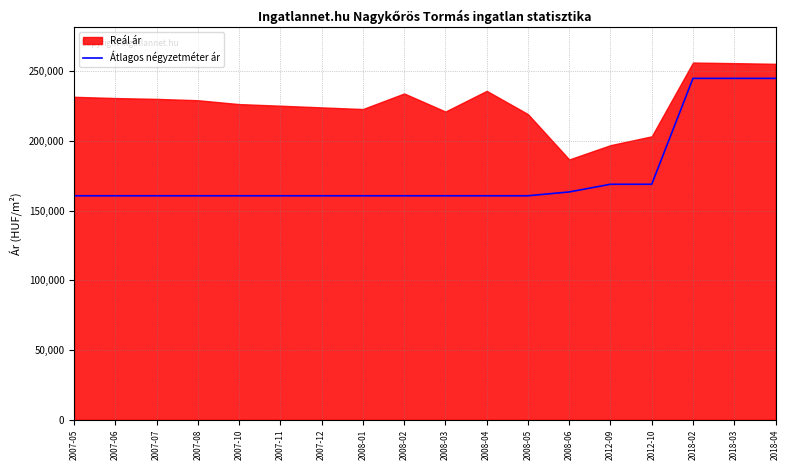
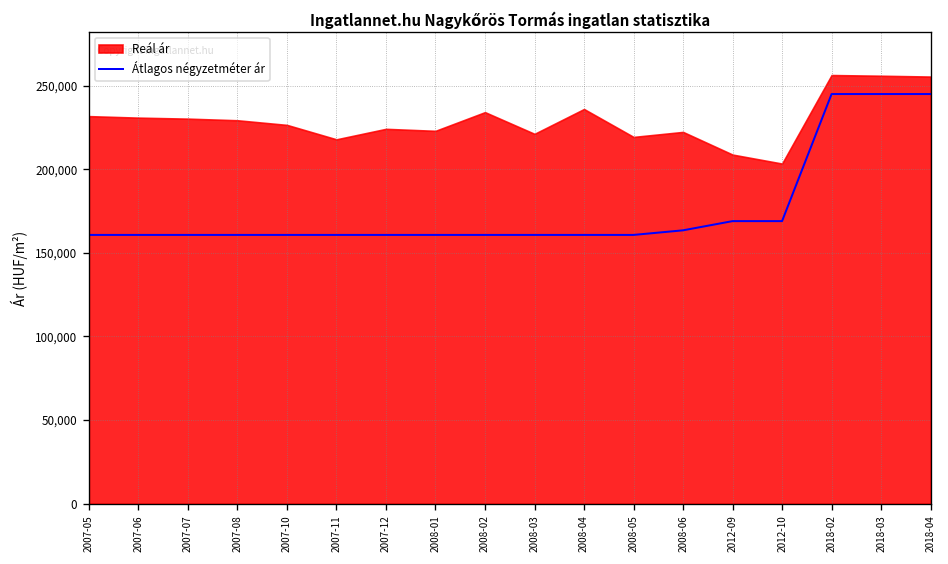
  {
    "Átlagos négyzetméter ár": {
      "2007-05": "161,000",
      "2007-06": "161,000",
      "2007-07": "161,000",
      "2007-08": "161,000",
      "2007-10": "161,000",
      "2007-11": "161,000",
      "2007-12": "161,000",
      "2008-01": "161,000",
      "2008-02": "161,000",
      "2008-03": "161,000",
      "2008-04": "161,000",
      "2008-05": "161,000",
      "2008-06": "163,000",
      "2012-09": "169,000",
      "2012-10": "169,000",
      "2018-02": "245,000",
      "2018-03": "245,000",
      "2018-04": "245,000"
    },
    "Reál ár": {
      "2007-05": "232,000",
      "2007-06": "231,000",
      "2007-07": "230,000",
      "2007-08": "229,000",
      "2007-10": "226,000",
-     "2007-11": "225,000",
+     "2007-11": "218,000",
      "2007-12": "224,000",
      "2008-01": "223,000",
      "2008-02": "234,000",
      "2008-03": "221,000",
      "2008-04": "236,000",
      "2008-05": "219,000",
-     "2008-06": "187,000",
-     "2012-09": "197,000",
+     "2008-06": "222,000",
+     "2012-09": "209,000",
      "2012-10": "203,000",
      "2018-02": "256,000",
      "2018-03": "256,000",
      "2018-04": "255,000"
    }
  }
